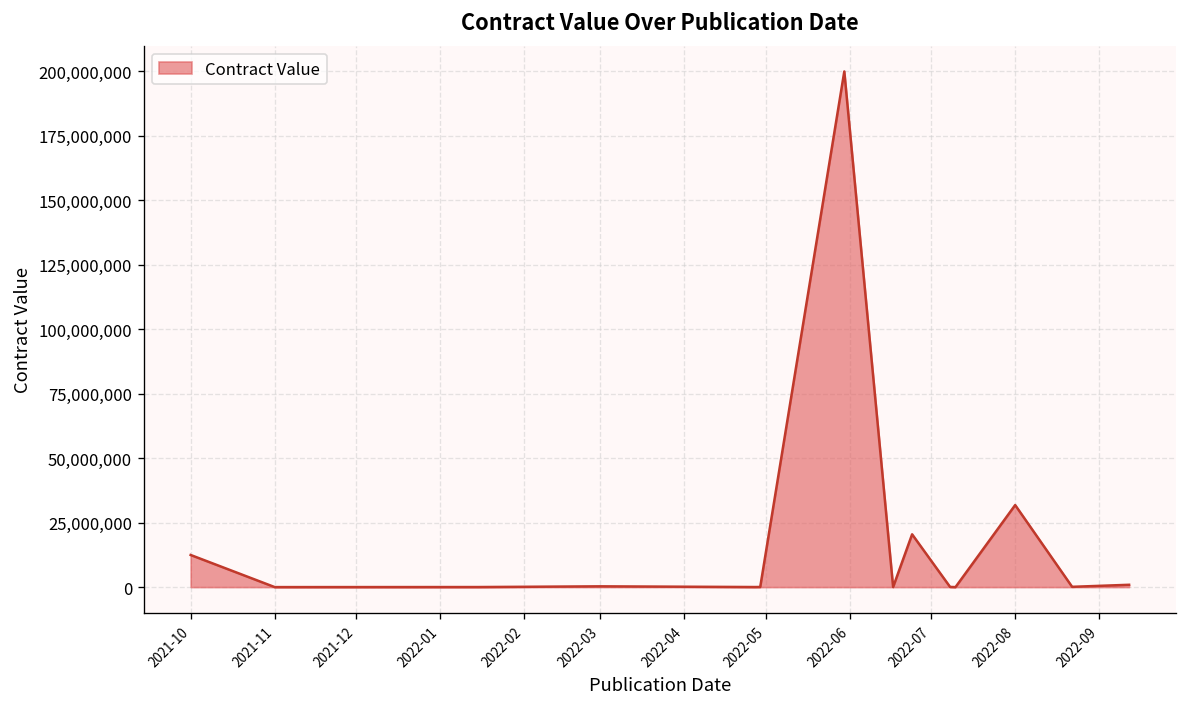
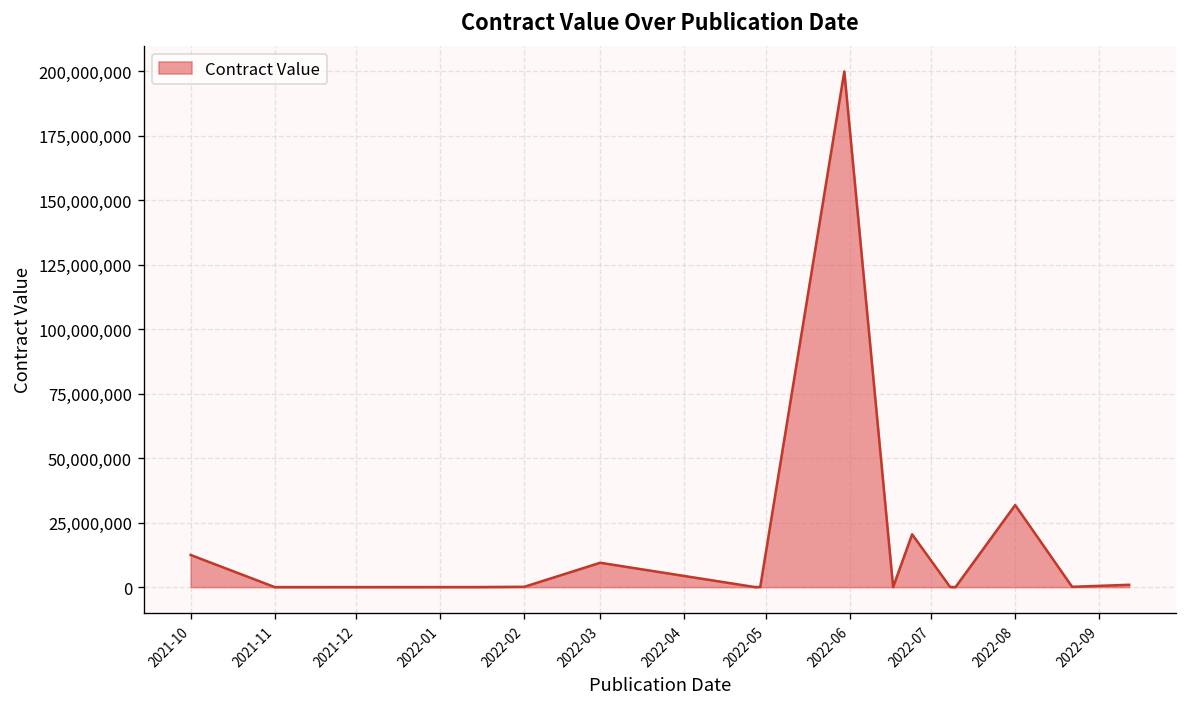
  {
    "2021-10": "12,000,000",
    "2021-11": "0",
    "2021-12": "0",
    "2022-02": "0",
-   "2022-03": "0",
+   "2022-03": "9,000,000",
    "2022-08": "32,000,000"
  }
